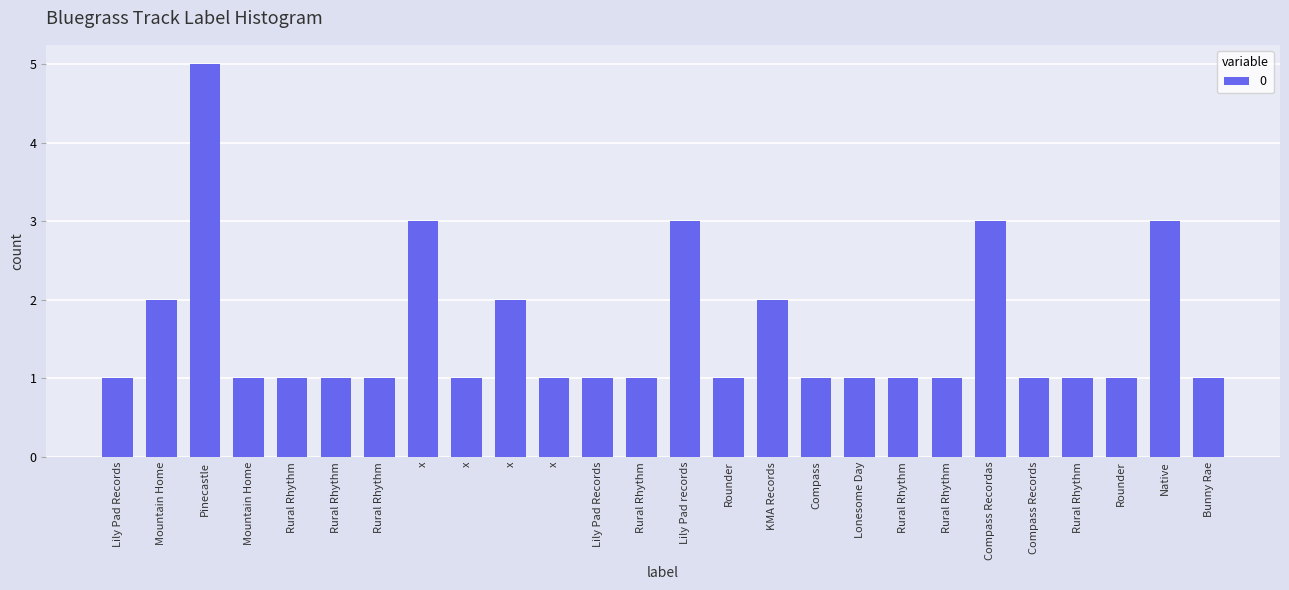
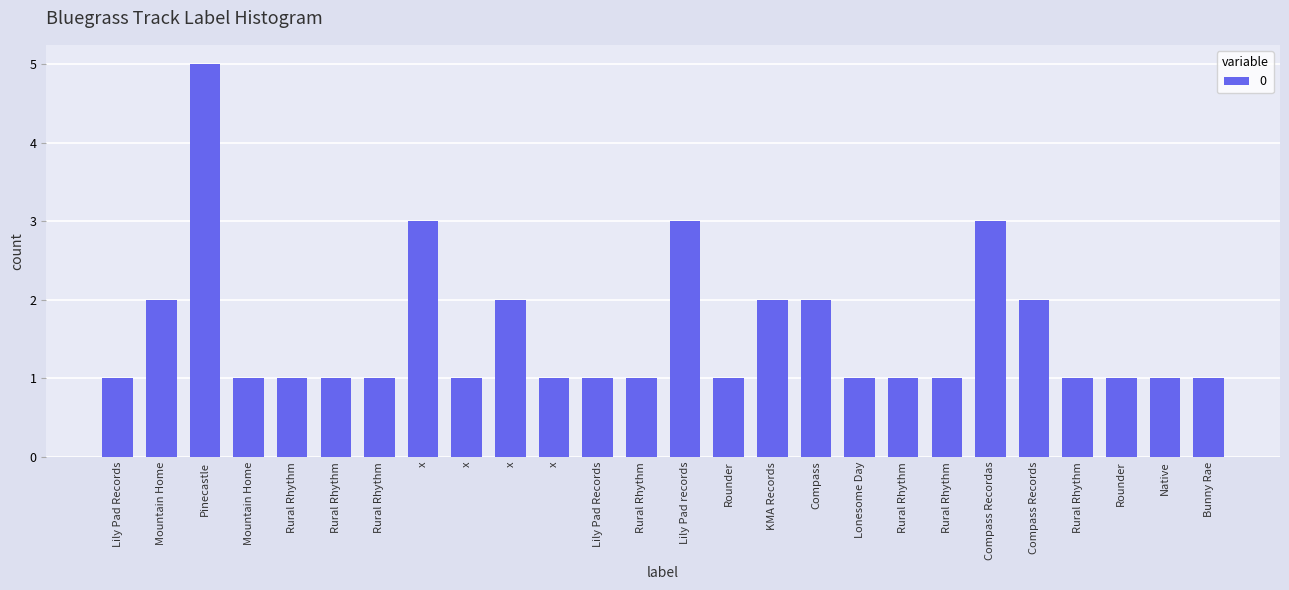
  {
    "Pinecastle": 5,
    "Lily Pad records": 3,
    "KMA Records": 2,
-   "Compass": 1,
+   "Compass": 2,
    "Lonesome Day": 1,
    "Compass Recordas": 3,
-   "Compass Records": 1,
-   "Native": 3,
+   "Compass Records": 2,
+   "Native": 1,
    "Bunny Rae": 1
  }
